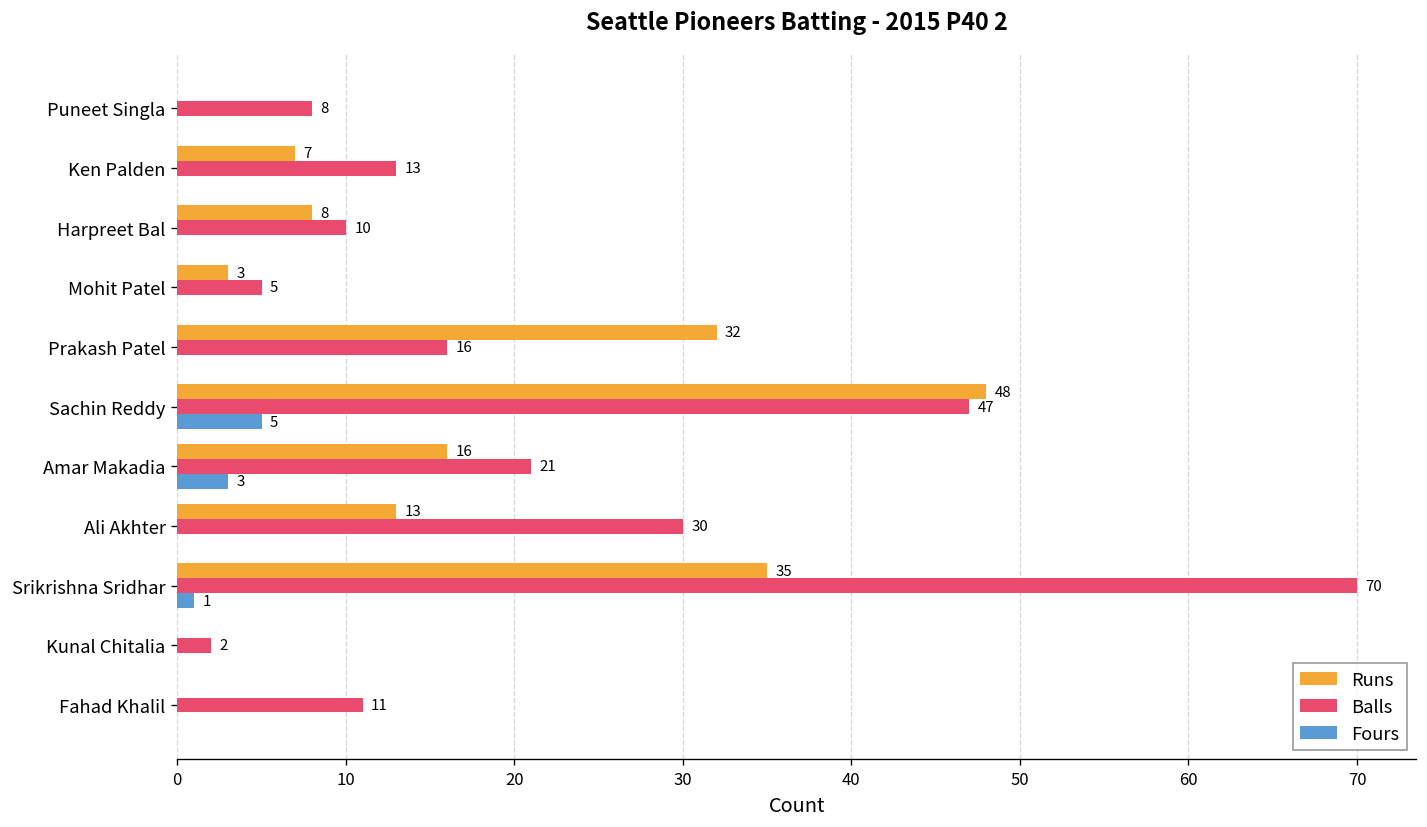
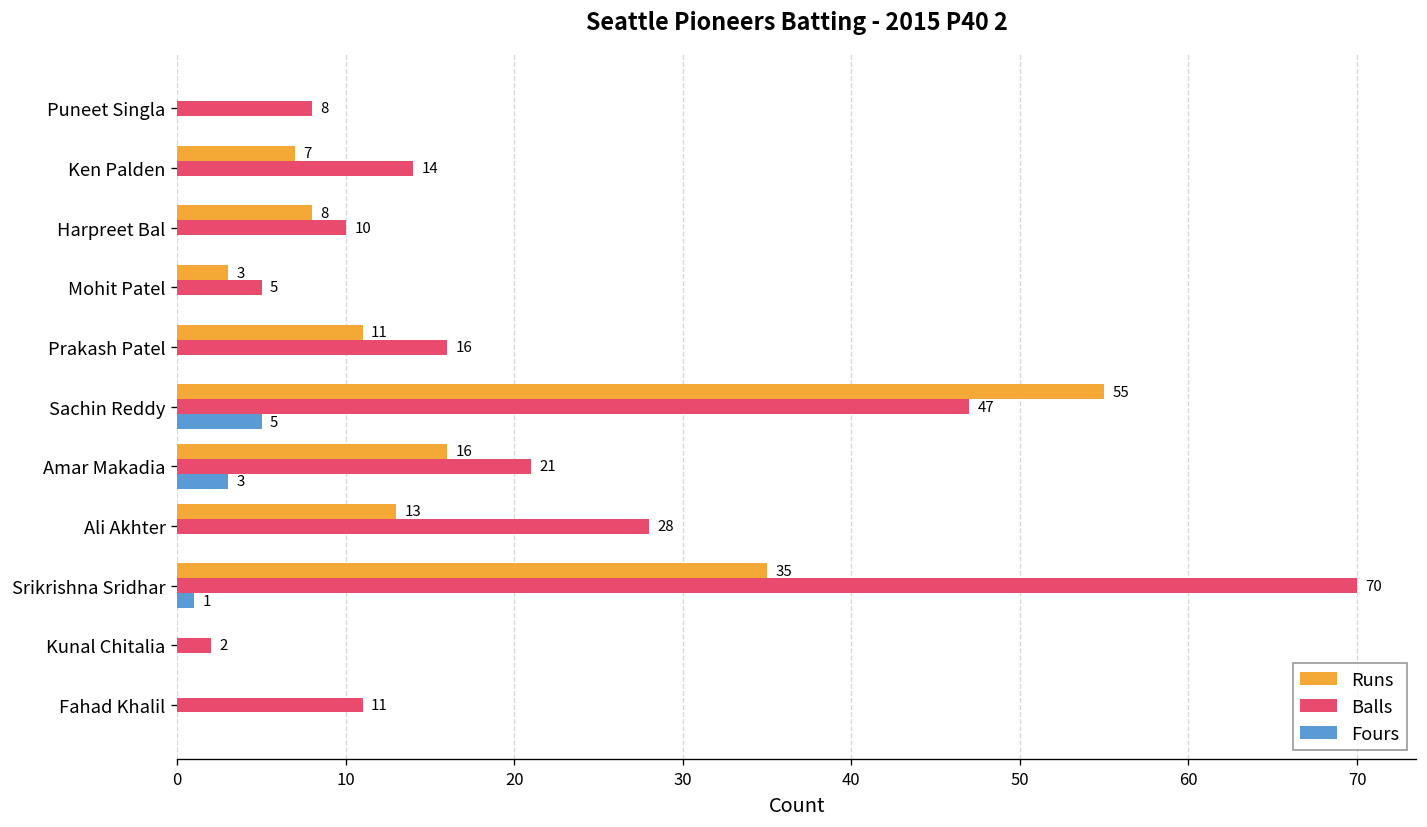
  {
    "Runs": {
      "Ken Palden": 7,
      "Harpreet Bal": 8,
      "Mohit Patel": 3,
-     "Prakash Patel": 32,
-     "Sachin Reddy": 48,
+     "Prakash Patel": 11,
+     "Sachin Reddy": 55,
      "Amar Makadia": 16,
      "Ali Akhter": 13,
      "Srikrishna Sridhar": 35
    },
    "Balls": {
      "Puneet Singla": 8,
-     "Ken Palden": 13,
+     "Ken Palden": 14,
      "Harpreet Bal": 10,
      "Mohit Patel": 5,
      "Prakash Patel": 16,
      "Sachin Reddy": 47,
      "Amar Makadia": 21,
-     "Ali Akhter": 30,
+     "Ali Akhter": 28,
      "Srikrishna Sridhar": 70,
      "Kunal Chitalia": 2,
      "Fahad Khalil": 11
    },
    "Fours": {
      "Sachin Reddy": 5,
      "Amar Makadia": 3,
      "Srikrishna Sridhar": 1
    }
  }
